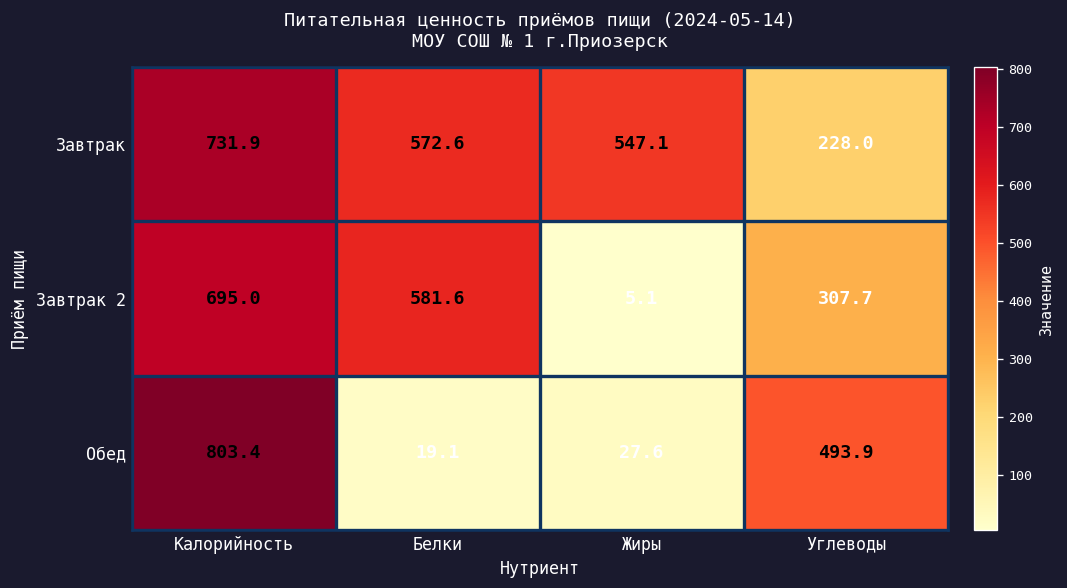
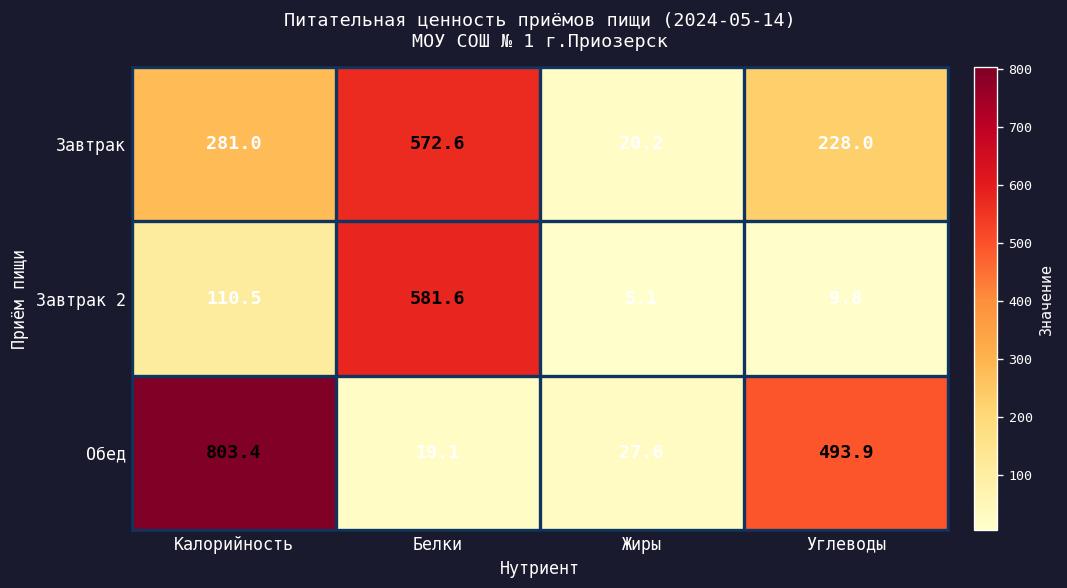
  {
    "Завтрак": {
-     "Калорийность": 731.9,
+     "Калорийность": 281.0,
      "Белки": 572.6,
-     "Жиры": 547.1,
+     "Жиры": 20.2,
      "Углеводы": 228.0
    },
    "Завтрак 2": {
-     "Калорийность": 695.0,
+     "Калорийность": 110.5,
      "Белки": 581.6,
      "Жиры": 5.1,
-     "Углеводы": 307.7
+     "Углеводы": 9.8
    },
    "Обед": {
      "Калорийность": 803.4,
      "Белки": 19.1,
      "Жиры": 27.6,
      "Углеводы": 493.9
    }
  }
